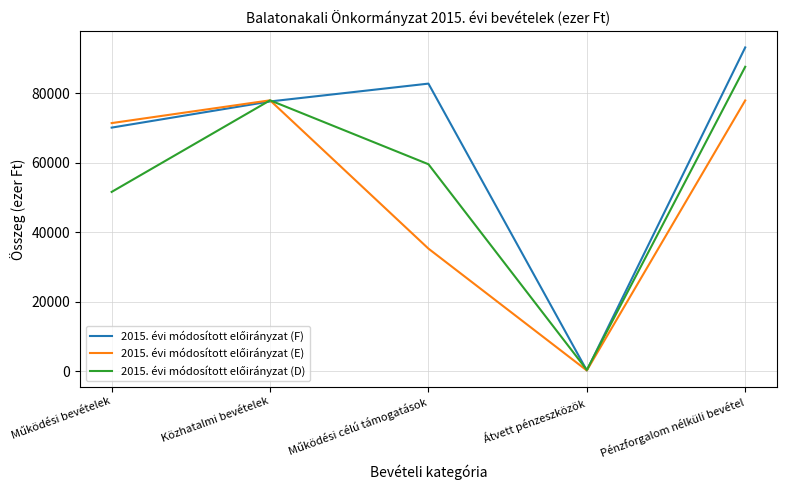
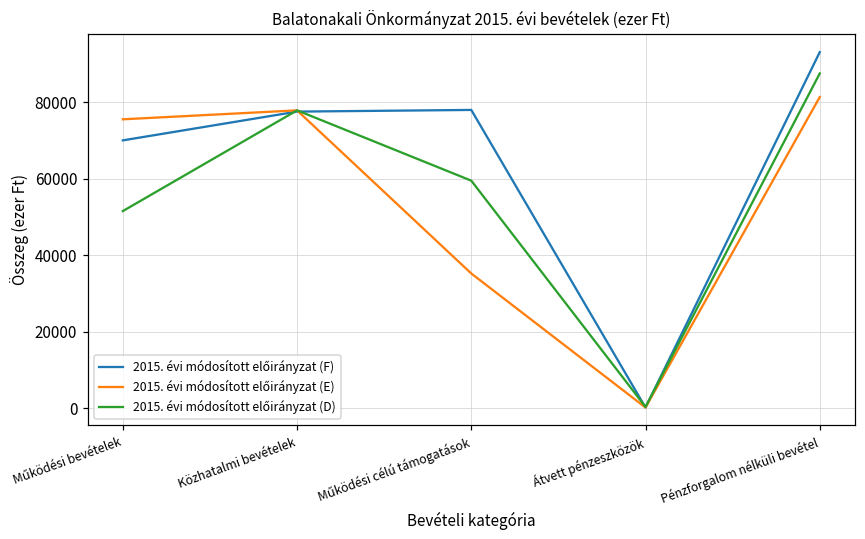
  {
    "2015. évi módosított előirányzat (F)": {
      "Működési bevételek": 70000,
-     "Működési célú támogatások": 83000,
+     "Működési célú támogatások": 78000,
      "Pénzforgalom nélküli bevétel": 93000
    },
    "2015. évi módosított előirányzat (E)": {
-     "Működési bevételek": 71000,
+     "Működési bevételek": 76000,
      "Működési célú támogatások": 35000,
-     "Pénzforgalom nélküli bevétel": 78000
+     "Pénzforgalom nélküli bevétel": 81000
    },
    "2015. évi módosított előirányzat (D)": {
      "Működési bevételek": 52000,
      "Működési célú támogatások": 60000,
      "Pénzforgalom nélküli bevétel": 88000
    }
  }
